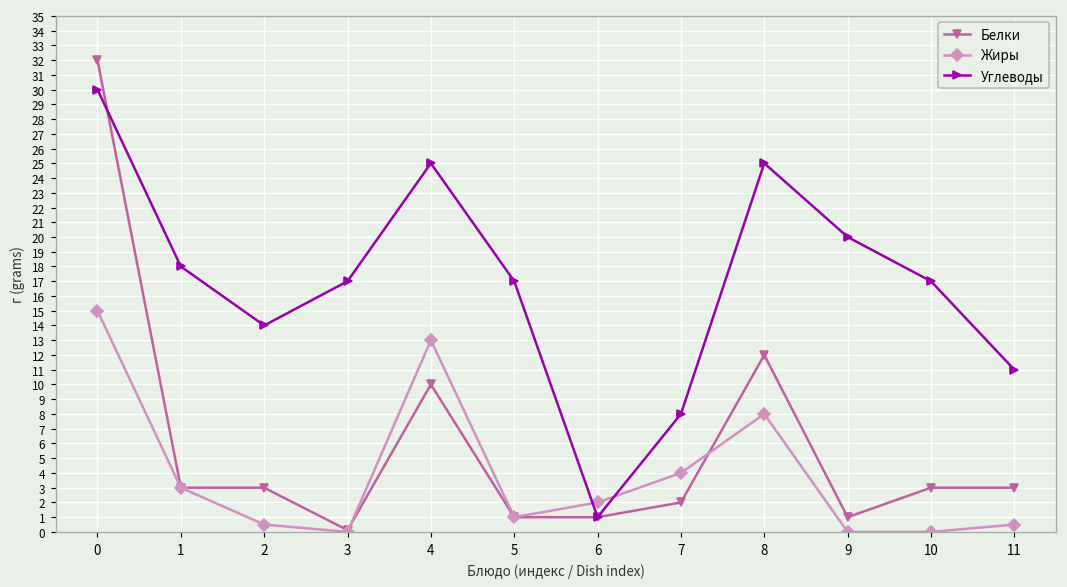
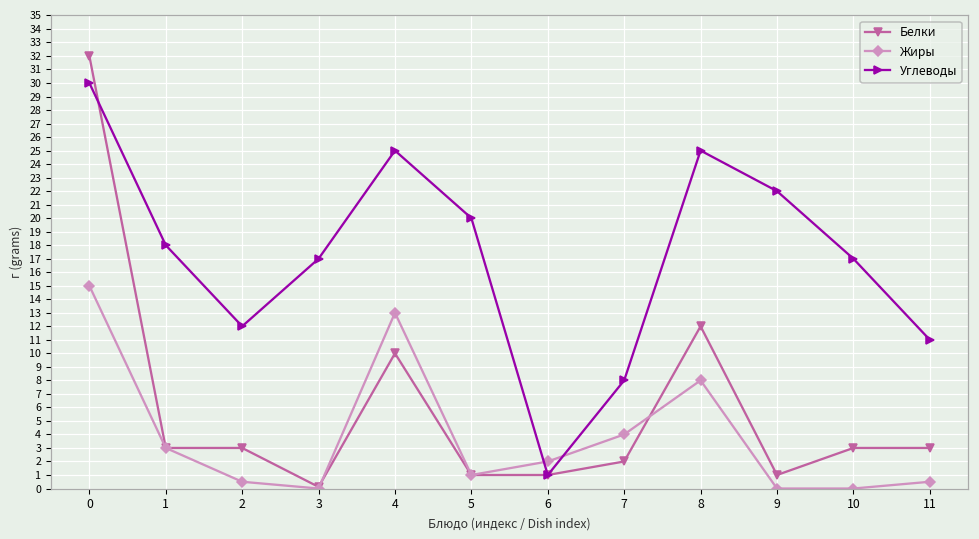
  {
    "Углеводы": {
      "0": 30,
      "1": 18,
-     "2": 14,
+     "2": 12,
      "3": 17,
      "4": 25,
-     "5": 17,
+     "5": 20,
      "7": 8,
      "8": 25,
-     "9": 20,
+     "9": 22,
      "10": 17,
      "11": 11
    }
  }
